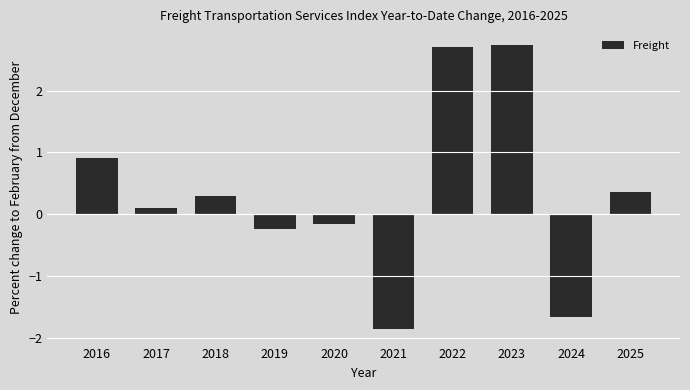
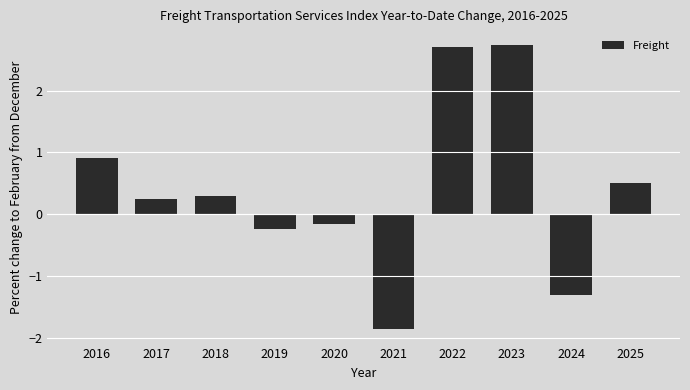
  {
    "2016": 0.9,
-   "2017": 0.1,
+   "2017": 0.2,
    "2018": 0.3,
    "2019": -0.2,
    "2020": -0.2,
    "2021": -1.9,
    "2022": 2.7,
    "2023": 2.7,
-   "2024": -1.7,
-   "2025": 0.4
+   "2024": -1.3,
+   "2025": 0.5
  }
